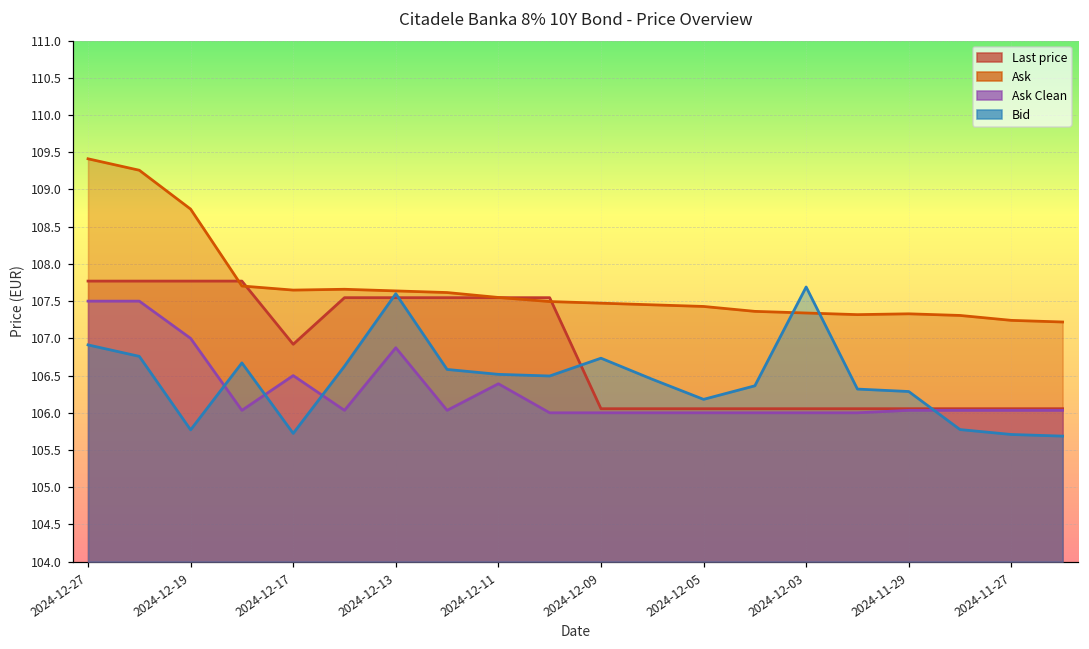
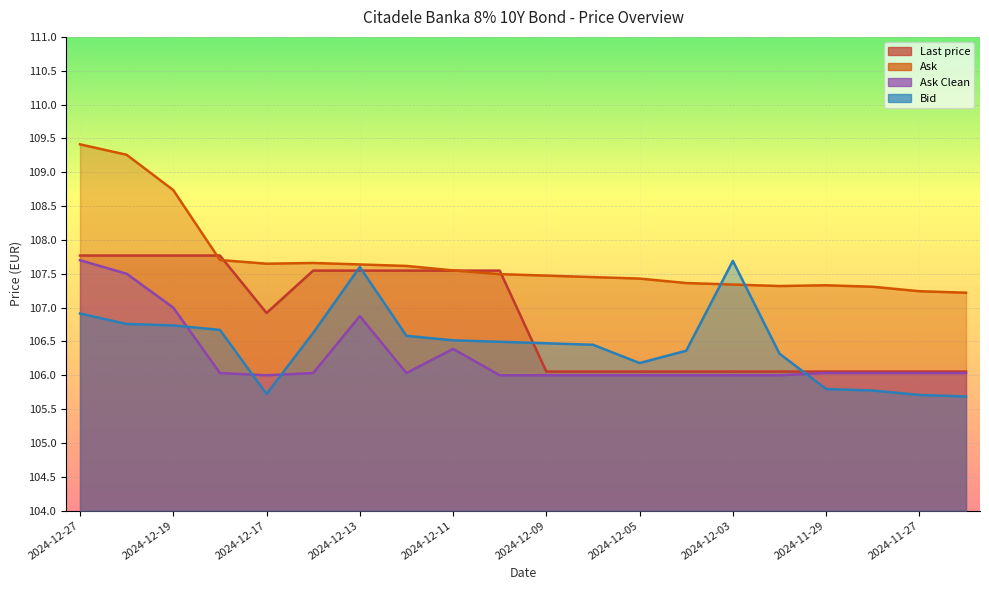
  {
    "Ask Clean": {
-     "2024-12-27": 107.5,
+     "2024-12-27": 107.7,
      "2024-12-19": 107.0,
-     "2024-12-17": 106.5,
+     "2024-12-17": 106.0,
      "2024-12-13": 106.9,
      "2024-12-11": 106.4,
      "2024-12-09": 106.0,
      "2024-12-05": 106.0,
      "2024-12-03": 106.0
    },
    "Bid": {
      "2024-12-27": 106.9,
-     "2024-12-19": 105.8,
+     "2024-12-19": 106.7,
      "2024-12-17": 105.7,
      "2024-12-11": 106.5,
-     "2024-12-09": 106.7,
+     "2024-12-09": 106.5,
      "2024-12-05": 106.2,
      "2024-12-03": 107.7,
-     "2024-11-29": 106.3,
+     "2024-11-29": 105.8,
      "2024-11-27": 105.7
    }
  }
